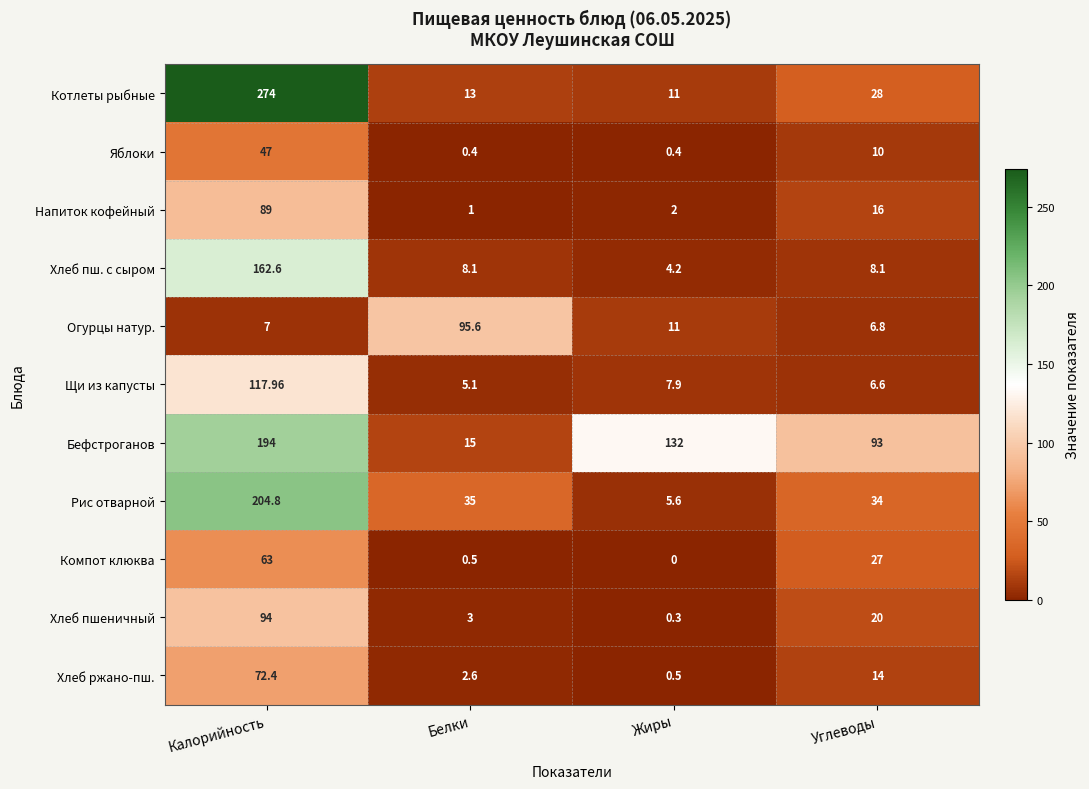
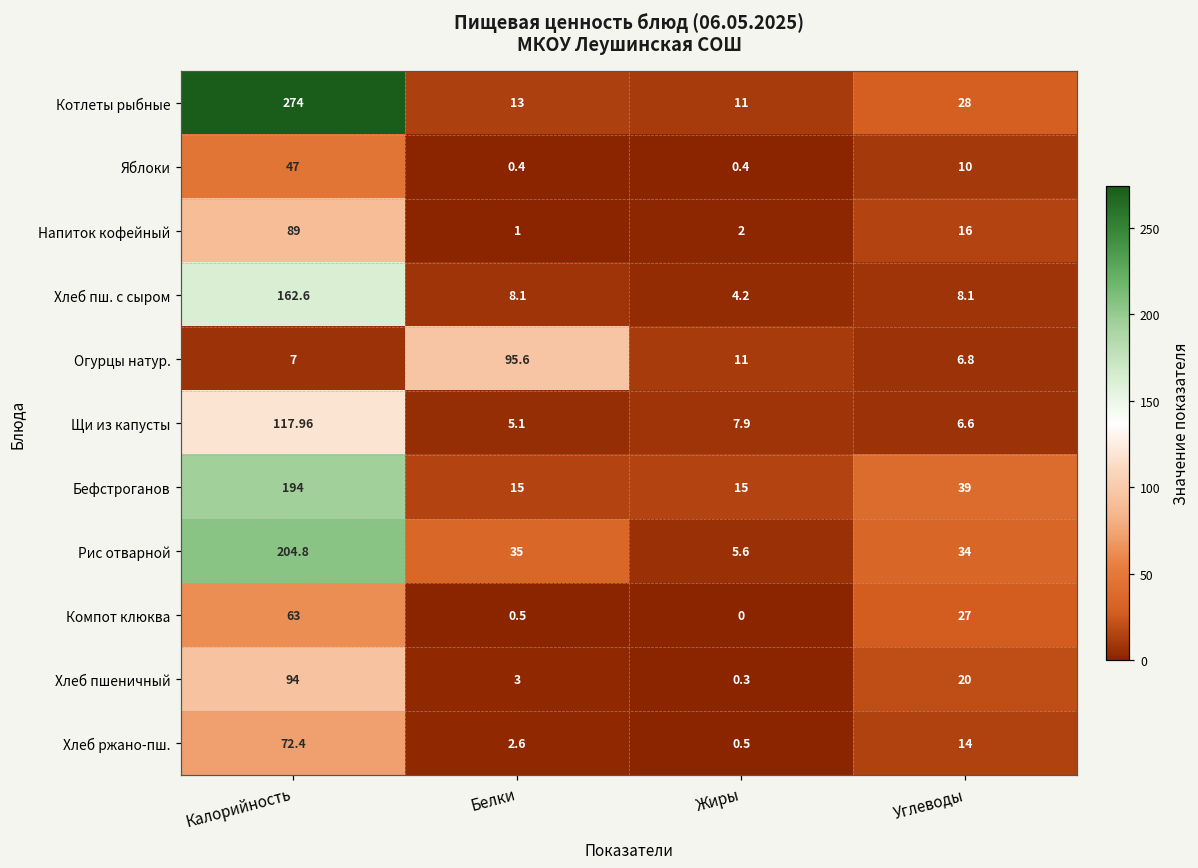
  {
    "Котлеты рыбные": {
      "Калорийность": 274,
      "Белки": 13,
      "Жиры": 11,
      "Углеводы": 28
    },
    "Яблоки": {
      "Калорийность": 47,
      "Белки": 0.4,
      "Жиры": 0.4,
      "Углеводы": 10
    },
    "Напиток кофейный": {
      "Калорийность": 89,
      "Белки": 1,
      "Жиры": 2,
      "Углеводы": 16
    },
    "Хлеб пш. с сыром": {
      "Калорийность": 162.6,
      "Белки": 8.1,
      "Жиры": 4.2,
      "Углеводы": 8.1
    },
    "Огурцы натур.": {
      "Калорийность": 7,
      "Белки": 95.6,
      "Жиры": 11,
      "Углеводы": 6.8
    },
    "Щи из капусты": {
      "Калорийность": 117.96,
      "Белки": 5.1,
      "Жиры": 7.9,
      "Углеводы": 6.6
    },
    "Бефстроганов": {
      "Калорийность": 194,
      "Белки": 15,
-     "Жиры": 132,
-     "Углеводы": 93
+     "Жиры": 15,
+     "Углеводы": 39
    },
    "Рис отварной": {
      "Калорийность": 204.8,
      "Белки": 35,
      "Жиры": 5.6,
      "Углеводы": 34
    },
    "Компот клюква": {
      "Калорийность": 63,
      "Белки": 0.5,
      "Жиры": 0,
      "Углеводы": 27
    },
    "Хлеб пшеничный": {
      "Калорийность": 94,
      "Белки": 3,
      "Жиры": 0.3,
      "Углеводы": 20
    },
    "Хлеб ржано-пш.": {
      "Калорийность": 72.4,
      "Белки": 2.6,
      "Жиры": 0.5,
      "Углеводы": 14
    }
  }
